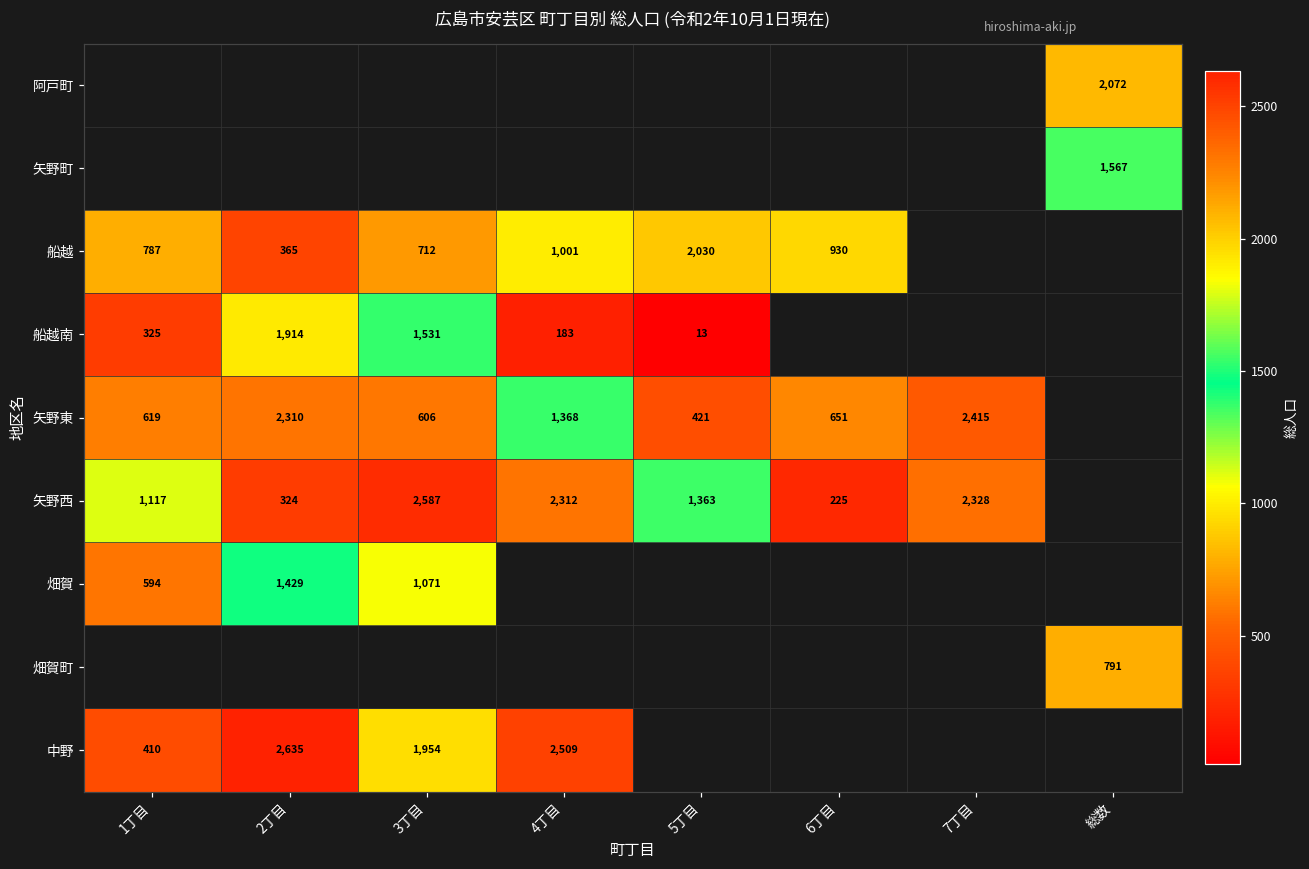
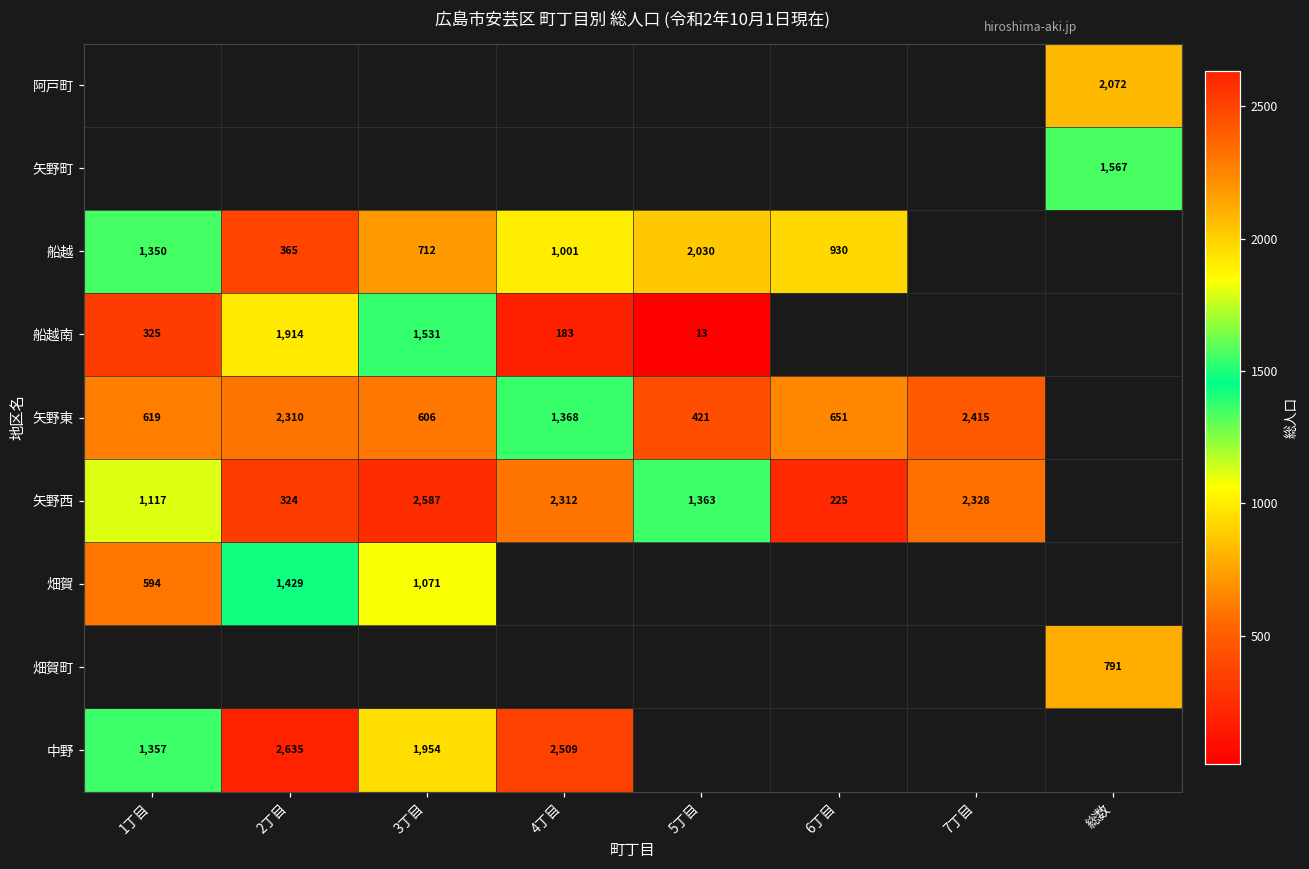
  {
    "阿戸町": {
      "総数": "2,072"
    },
    "矢野町": {
      "総数": "1,567"
    },
    "船越": {
-     "1丁目": "787",
+     "1丁目": "1,350",
      "2丁目": "365",
      "3丁目": "712",
      "4丁目": "1,001",
      "5丁目": "2,030",
      "6丁目": "930"
    },
    "船越南": {
      "1丁目": "325",
      "2丁目": "1,914",
      "3丁目": "1,531",
      "4丁目": "183",
      "5丁目": "13"
    },
    "矢野東": {
      "1丁目": "619",
      "2丁目": "2,310",
      "3丁目": "606",
      "4丁目": "1,368",
      "5丁目": "421",
      "6丁目": "651",
      "7丁目": "2,415"
    },
    "矢野西": {
      "1丁目": "1,117",
      "2丁目": "324",
      "3丁目": "2,587",
      "4丁目": "2,312",
      "5丁目": "1,363",
      "6丁目": "225",
      "7丁目": "2,328"
    },
    "畑賀": {
      "1丁目": "594",
      "2丁目": "1,429",
      "3丁目": "1,071"
    },
    "畑賀町": {
      "総数": "791"
    },
    "中野": {
-     "1丁目": "410",
+     "1丁目": "1,357",
      "2丁目": "2,635",
      "3丁目": "1,954",
      "4丁目": "2,509"
    }
  }
